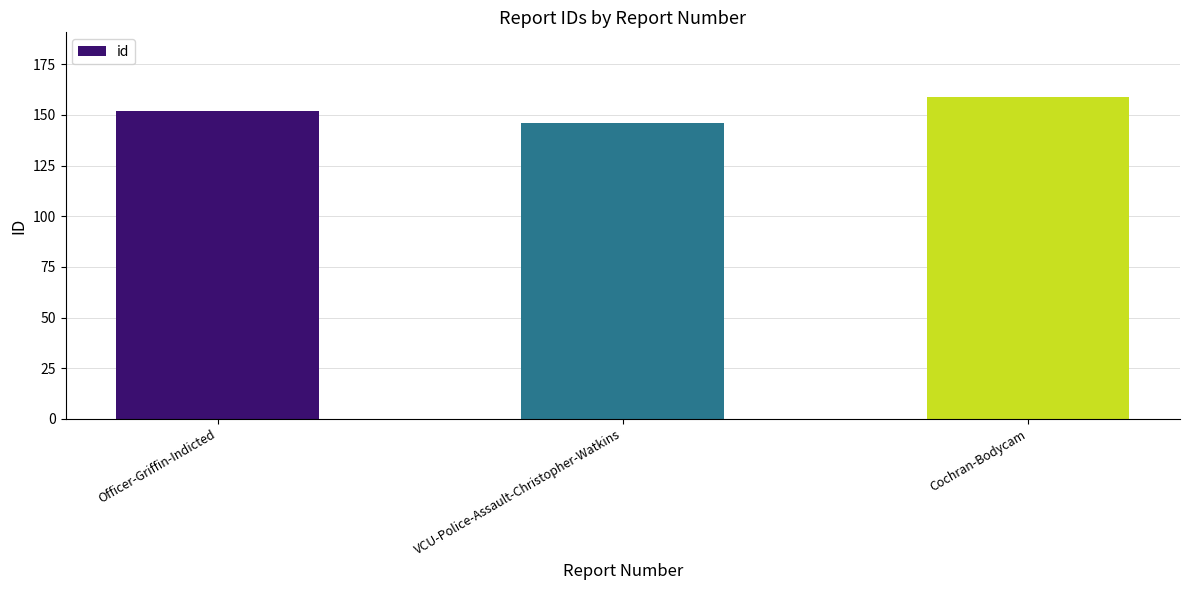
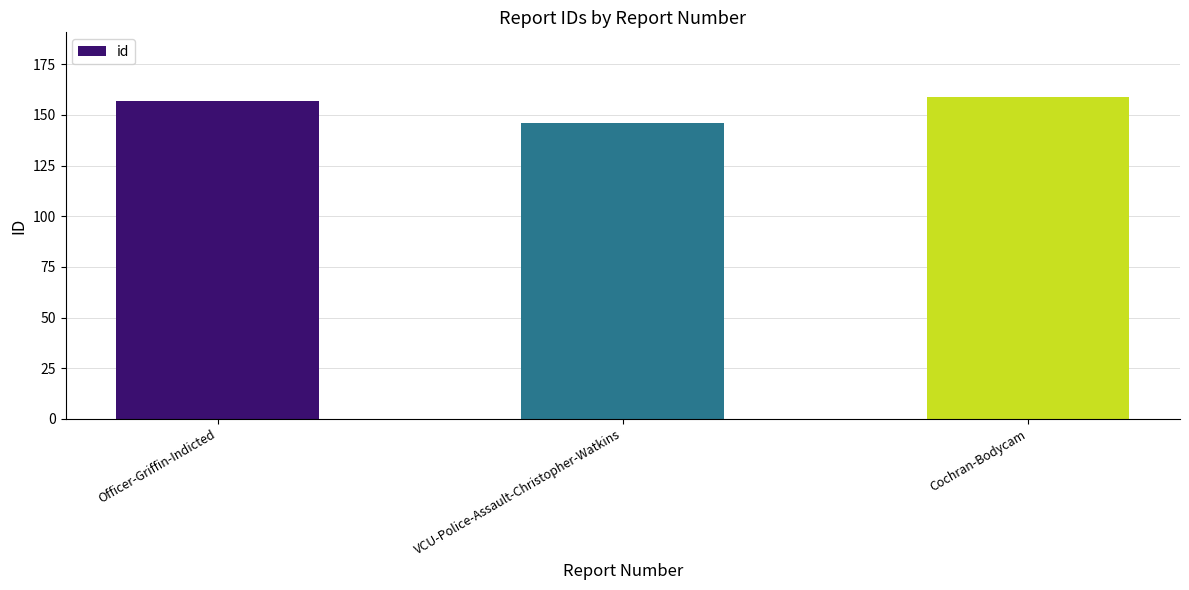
  {
-   "Officer-Griffin-Indicted": 152,
+   "Officer-Griffin-Indicted": 157,
    "VCU-Police-Assault-Christopher-Watkins": 146,
    "Cochran-Bodycam": 159
  }
